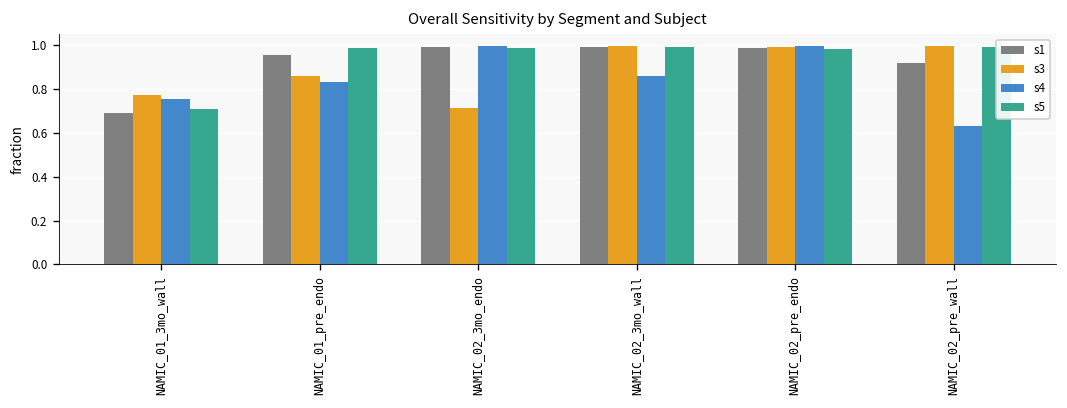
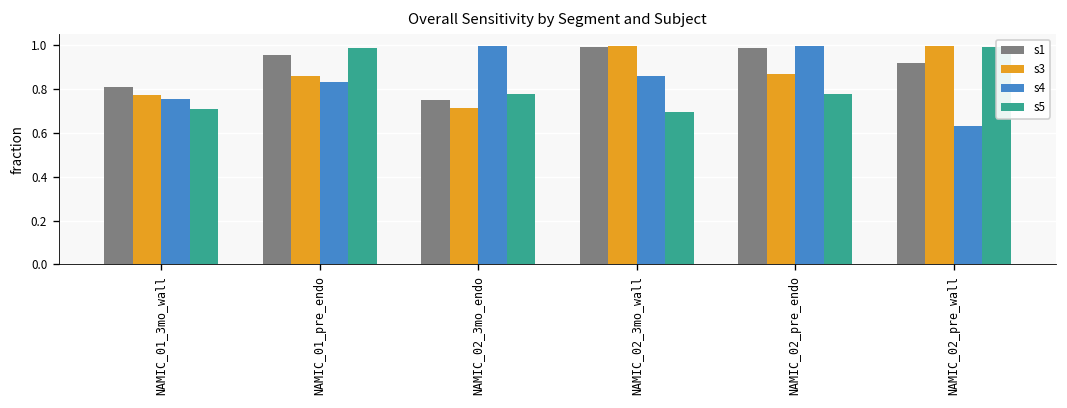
  {
    "s1": {
-     "NAMIC_01_3mo_wall": 0.69,
+     "NAMIC_01_3mo_wall": 0.81,
      "NAMIC_01_pre_endo": 0.95,
-     "NAMIC_02_3mo_endo": 0.99,
+     "NAMIC_02_3mo_endo": 0.75,
      "NAMIC_02_3mo_wall": 0.99,
      "NAMIC_02_pre_endo": 0.99,
      "NAMIC_02_pre_wall": 0.92
    },
    "s3": {
      "NAMIC_01_3mo_wall": 0.77,
      "NAMIC_01_pre_endo": 0.86,
      "NAMIC_02_3mo_endo": 0.71,
      "NAMIC_02_3mo_wall": 1.00,
-     "NAMIC_02_pre_endo": 0.99,
+     "NAMIC_02_pre_endo": 0.87,
      "NAMIC_02_pre_wall": 0.99
    },
    "s4": {
      "NAMIC_01_3mo_wall": 0.76,
      "NAMIC_01_pre_endo": 0.83,
      "NAMIC_02_3mo_endo": 1.00,
      "NAMIC_02_3mo_wall": 0.86,
      "NAMIC_02_pre_endo": 1.00,
      "NAMIC_02_pre_wall": 0.63
    },
    "s5": {
      "NAMIC_01_3mo_wall": 0.71,
      "NAMIC_01_pre_endo": 0.99,
-     "NAMIC_02_3mo_endo": 0.98,
-     "NAMIC_02_3mo_wall": 0.99,
-     "NAMIC_02_pre_endo": 0.98
+     "NAMIC_02_3mo_endo": 0.78,
+     "NAMIC_02_3mo_wall": 0.69,
+     "NAMIC_02_pre_endo": 0.78
    }
  }
